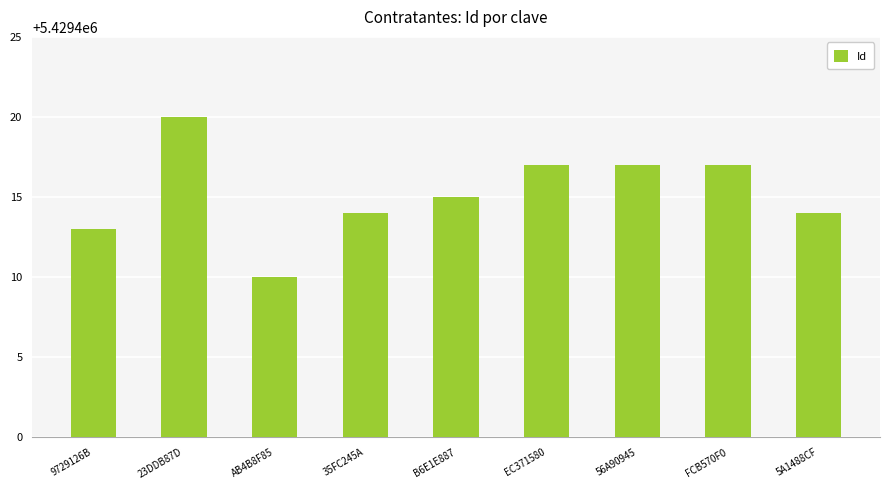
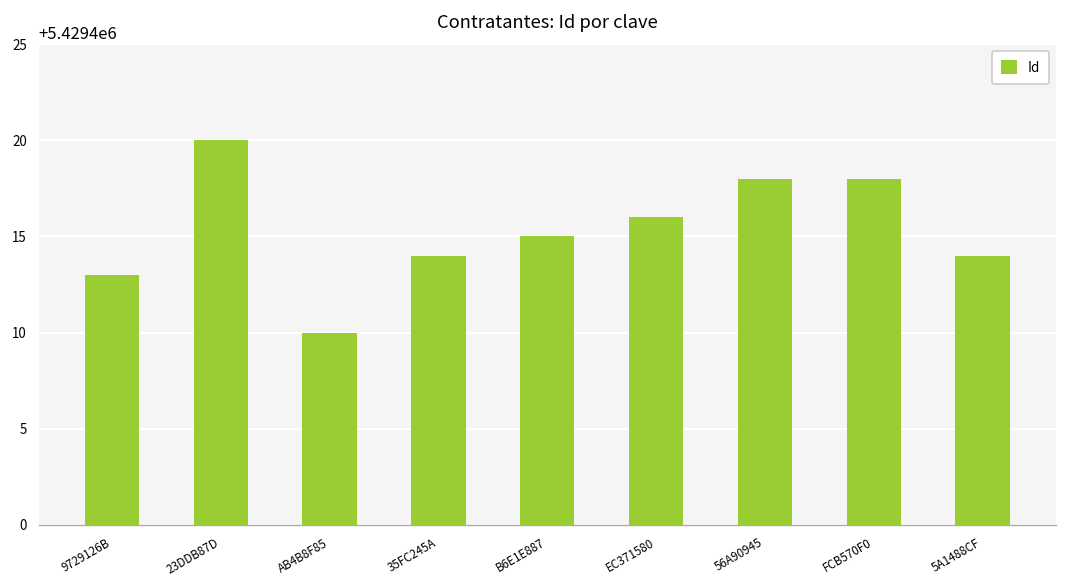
  {
    "9729126B": 5429413,
    "23DDB87D": 5429420,
    "AB4B8F85": 5429410,
    "35FC245A": 5429414,
    "B6E1E887": 5429415,
-   "EC371580": 5429417,
-   "56A90945": 5429417,
-   "FCB570F0": 5429417,
+   "EC371580": 5429416,
+   "56A90945": 5429418,
+   "FCB570F0": 5429418,
    "5A1488CF": 5429414
  }
